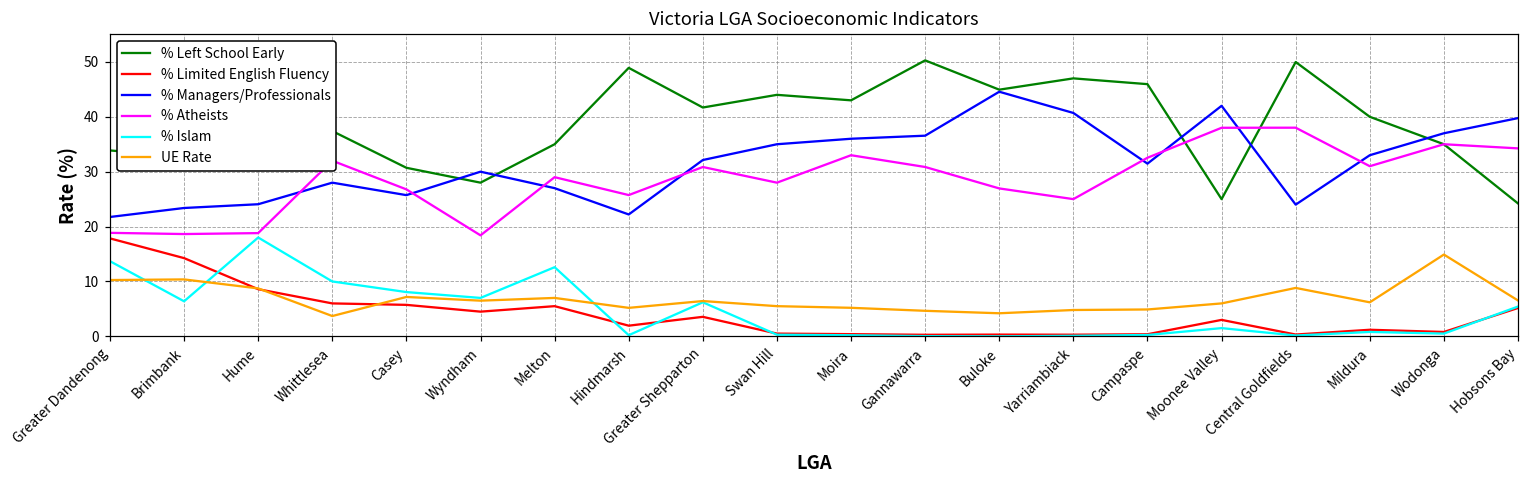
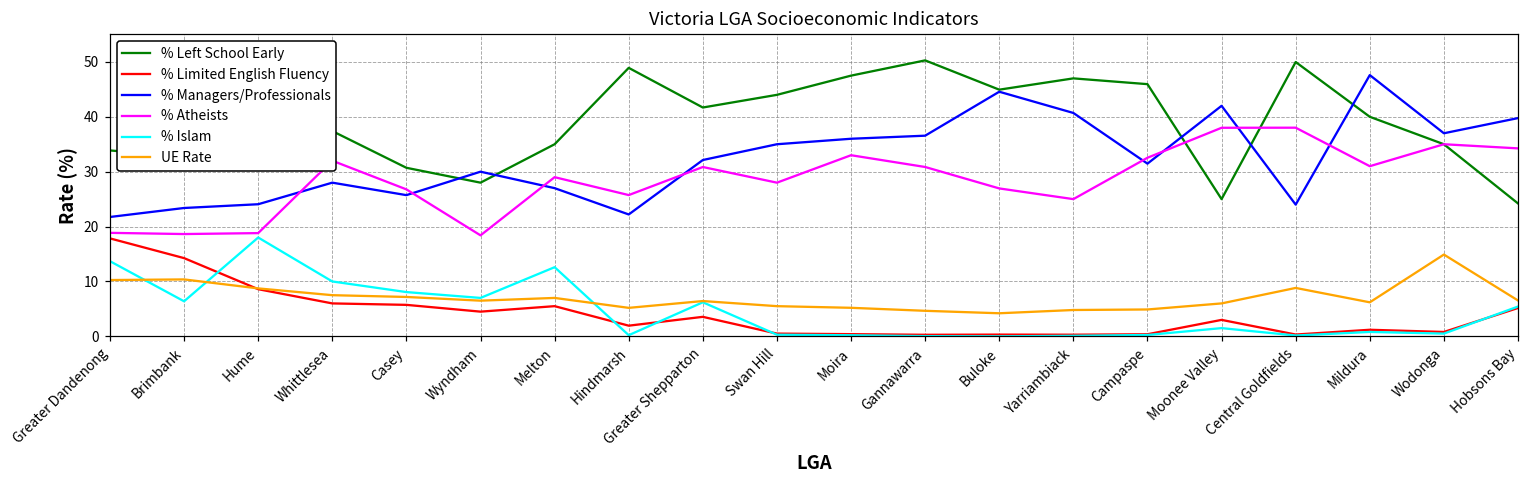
  {
    "% Left School Early": {
      "Greater Dandenong": 34,
      "Casey": 31,
      "Wyndham": 28,
      "Melton": 35,
      "Hindmarsh": 49,
      "Greater Shepparton": 42,
      "Swan Hill": 44,
-     "Moira": 43,
+     "Moira": 48,
      "Gannawarra": 50,
      "Yarriambiack": 47,
      "Campaspe": 46,
      "Moonee Valley": 25,
      "Central Goldfields": 50,
      "Mildura": 40,
      "Hobsons Bay": 24
    },
    "% Limited English Fluency": {
      "Greater Dandenong": 18,
      "Brimbank": 14,
      "Whittlesea": 6,
      "Casey": 6,
      "Wyndham": 5,
      "Melton": 6,
      "Hindmarsh": 2,
      "Greater Shepparton": 4,
      "Moonee Valley": 3
    },
    "% Managers/Professionals": {
      "Greater Dandenong": 22,
      "Brimbank": 23,
      "Hume": 24,
      "Whittlesea": 28,
      "Casey": 26,
      "Wyndham": 30,
      "Melton": 27,
      "Hindmarsh": 22,
      "Greater Shepparton": 32,
      "Swan Hill": 35,
      "Moira": 36,
      "Gannawarra": 37,
      "Yarriambiack": 41,
      "Campaspe": 31,
      "Moonee Valley": 42,
      "Central Goldfields": 24,
-     "Mildura": 33,
+     "Mildura": 48,
      "Wodonga": 37,
      "Hobsons Bay": 40
    },
    "% Atheists": {
      "Greater Dandenong": 19,
      "Brimbank": 19,
      "Hume": 19,
      "Casey": 27,
      "Wyndham": 18,
      "Melton": 29,
      "Hindmarsh": 26,
      "Greater Shepparton": 31,
      "Swan Hill": 28,
      "Moira": 33,
      "Gannawarra": 31,
      "Buloke": 27,
      "Yarriambiack": 25,
      "Campaspe": 33,
      "Moonee Valley": 38,
      "Central Goldfields": 38,
      "Mildura": 31,
      "Hobsons Bay": 34
    },
    "% Islam": {
      "Greater Dandenong": 14,
      "Brimbank": 6,
      "Hume": 18,
      "Whittlesea": 10,
      "Casey": 8,
      "Melton": 13,
      "Hindmarsh": 0,
      "Moonee Valley": 2
    },
    "UE Rate": {
      "Greater Dandenong": 10,
      "Brimbank": 10,
-     "Whittlesea": 4,
+     "Whittlesea": 8,
      "Casey": 7,
      "Melton": 7,
      "Hindmarsh": 5,
      "Swan Hill": 6,
      "Moira": 5,
      "Gannawarra": 5,
      "Buloke": 4,
      "Yarriambiack": 5,
      "Campaspe": 5,
      "Moonee Valley": 6,
      "Central Goldfields": 9,
      "Mildura": 6,
      "Wodonga": 15,
      "Hobsons Bay": 7
    }
  }
